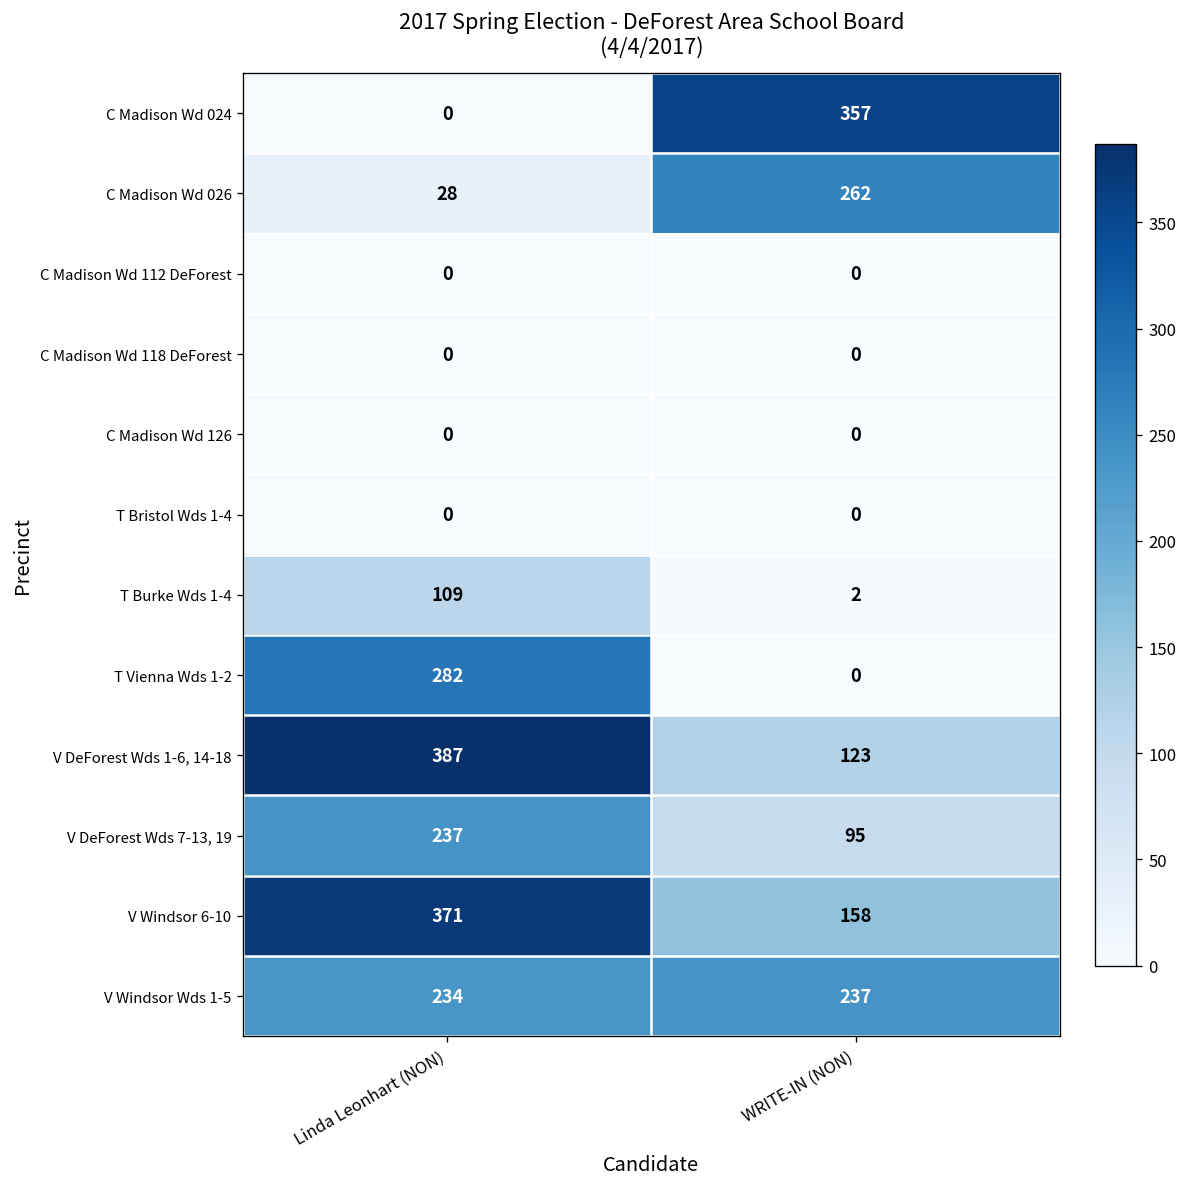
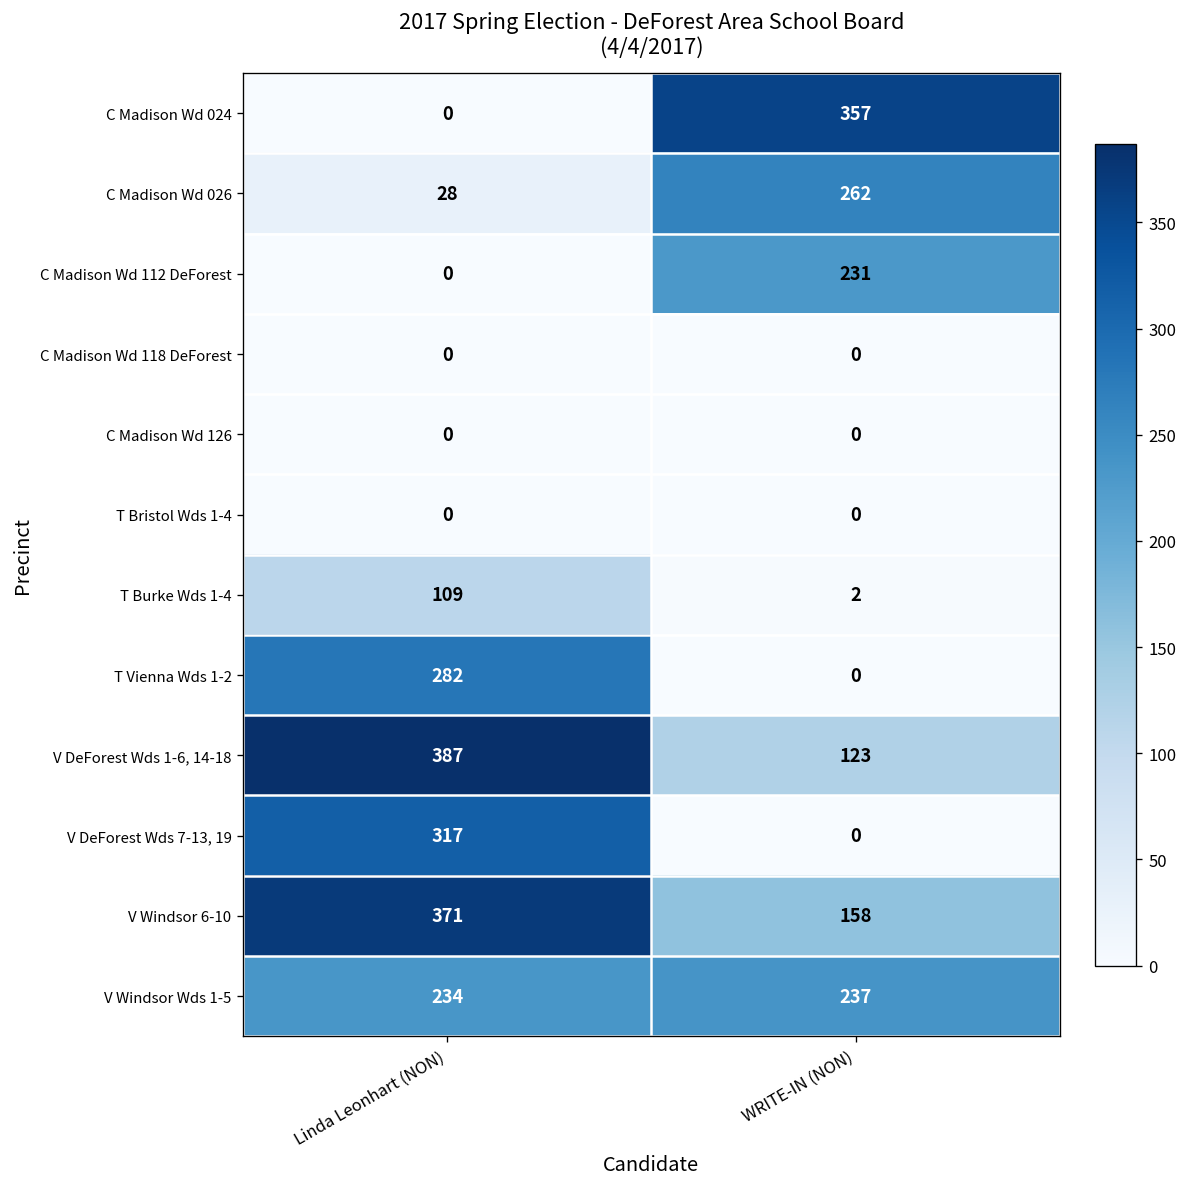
  {
    "C Madison Wd 024": {
      "Linda Leonhart (NON)": 0,
      "WRITE-IN (NON)": 357
    },
    "C Madison Wd 026": {
      "Linda Leonhart (NON)": 28,
      "WRITE-IN (NON)": 262
    },
    "C Madison Wd 112 DeForest": {
      "Linda Leonhart (NON)": 0,
-     "WRITE-IN (NON)": 0
+     "WRITE-IN (NON)": 231
    },
    "C Madison Wd 118 DeForest": {
      "Linda Leonhart (NON)": 0,
      "WRITE-IN (NON)": 0
    },
    "C Madison Wd 126": {
      "Linda Leonhart (NON)": 0,
      "WRITE-IN (NON)": 0
    },
    "T Bristol Wds 1-4": {
      "Linda Leonhart (NON)": 0,
      "WRITE-IN (NON)": 0
    },
    "T Burke Wds 1-4": {
      "Linda Leonhart (NON)": 109,
      "WRITE-IN (NON)": 2
    },
    "T Vienna Wds 1-2": {
      "Linda Leonhart (NON)": 282,
      "WRITE-IN (NON)": 0
    },
    "V DeForest Wds 1-6, 14-18": {
      "Linda Leonhart (NON)": 387,
      "WRITE-IN (NON)": 123
    },
    "V DeForest Wds 7-13, 19": {
-     "Linda Leonhart (NON)": 237,
-     "WRITE-IN (NON)": 95
+     "Linda Leonhart (NON)": 317,
+     "WRITE-IN (NON)": 0
    },
    "V Windsor 6-10": {
      "Linda Leonhart (NON)": 371,
      "WRITE-IN (NON)": 158
    },
    "V Windsor Wds 1-5": {
      "Linda Leonhart (NON)": 234,
      "WRITE-IN (NON)": 237
    }
  }
